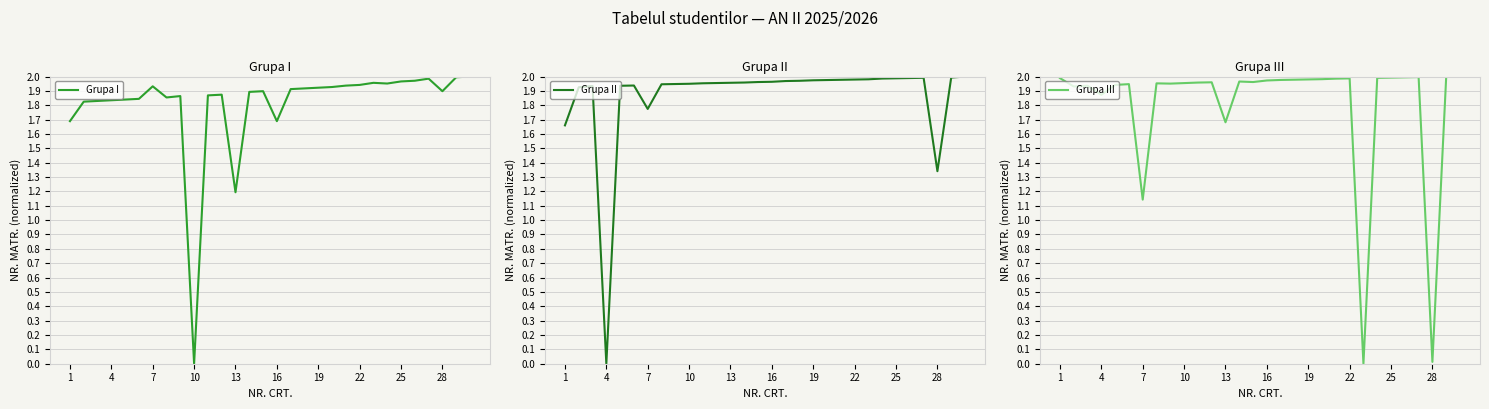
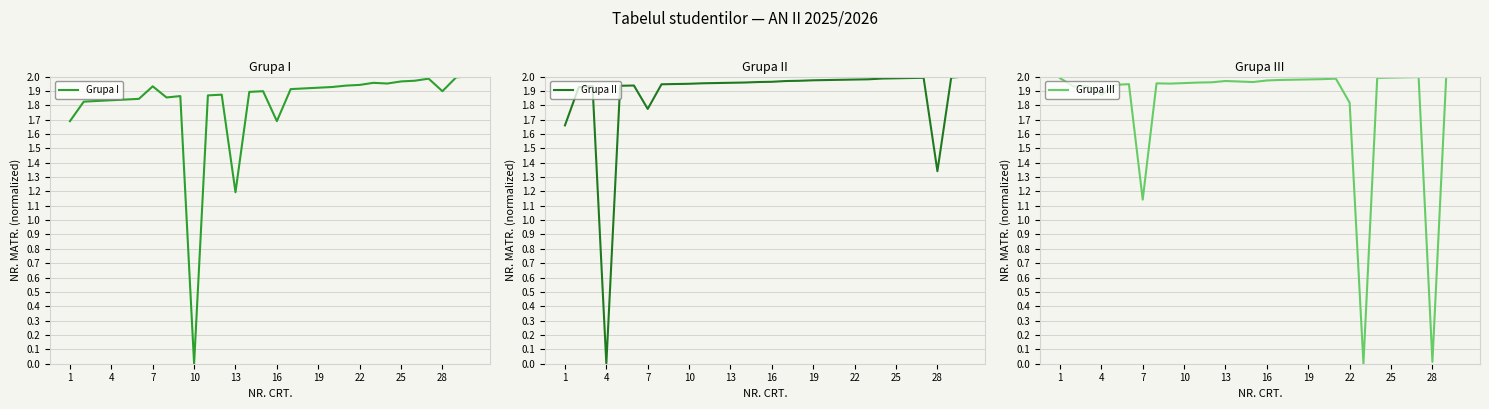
  {
    "Grupa I": {
      "1": 1.69,
      "4": 1.83,
      "7": 1.93,
      "10": 0.00,
      "13": 1.19,
      "16": 1.69,
      "19": 1.92,
      "22": 1.94,
      "25": 1.97,
      "28": 1.90
    },
    "Grupa II": {
      "1": 1.66,
      "4": 0.00,
      "7": 1.77,
      "10": 1.95,
      "13": 1.96,
      "16": 1.96,
      "19": 1.97,
      "22": 1.98,
      "25": 1.99,
      "28": 1.34
    },
    "Grupa III": {
      "1": 1.99,
      "7": 1.14,
      "10": 1.95,
-     "13": 1.68,
+     "13": 1.97,
      "16": 1.97,
      "19": 1.98,
-     "22": 1.99,
+     "22": 1.82,
      "25": 1.99,
      "28": 0.01
    }
  }
